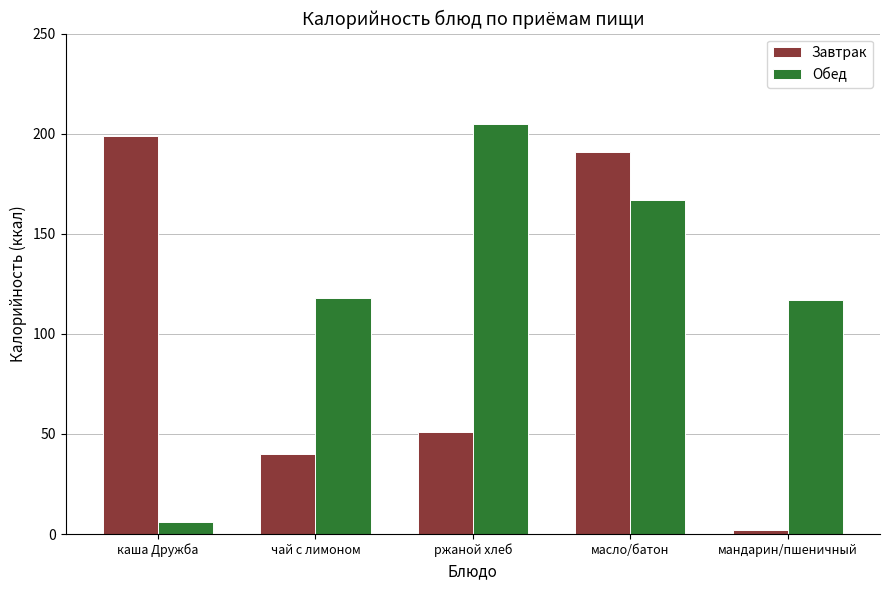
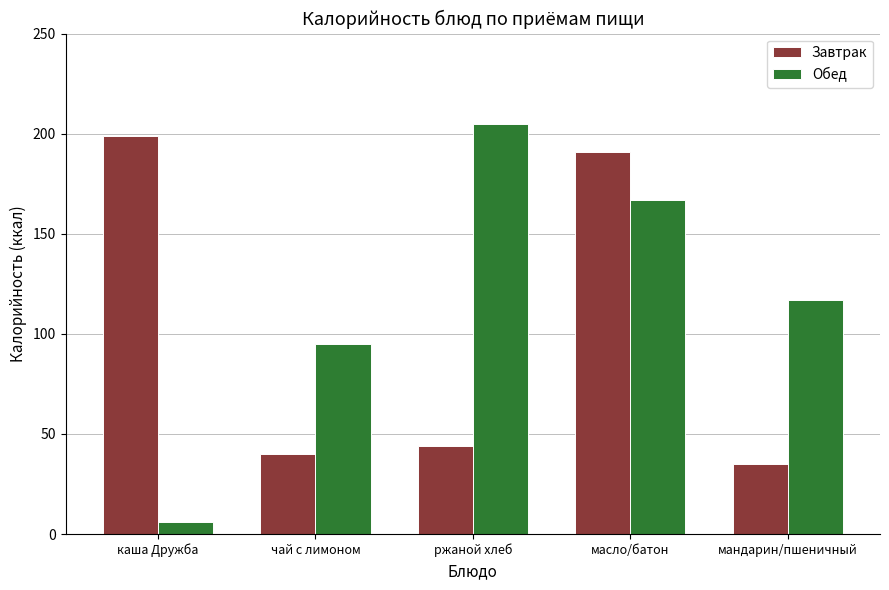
  {
    "Завтрак": {
      "каша Дружба": 199,
      "чай с лимоном": 40,
-     "ржаной хлеб": 51,
+     "ржаной хлеб": 44,
      "масло/батон": 191,
-     "мандарин/пшеничный": 2
+     "мандарин/пшеничный": 35
    },
    "Обед": {
      "каша Дружба": 6,
-     "чай с лимоном": 118,
+     "чай с лимоном": 95,
      "ржаной хлеб": 205,
      "масло/батон": 167,
      "мандарин/пшеничный": 117
    }
  }
